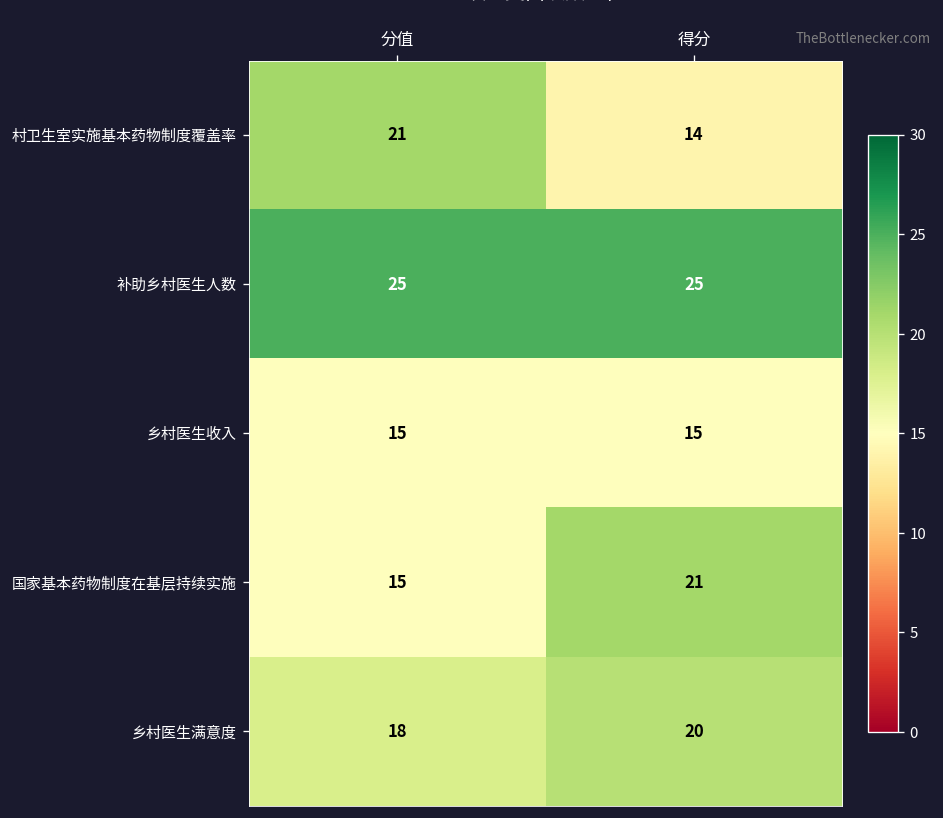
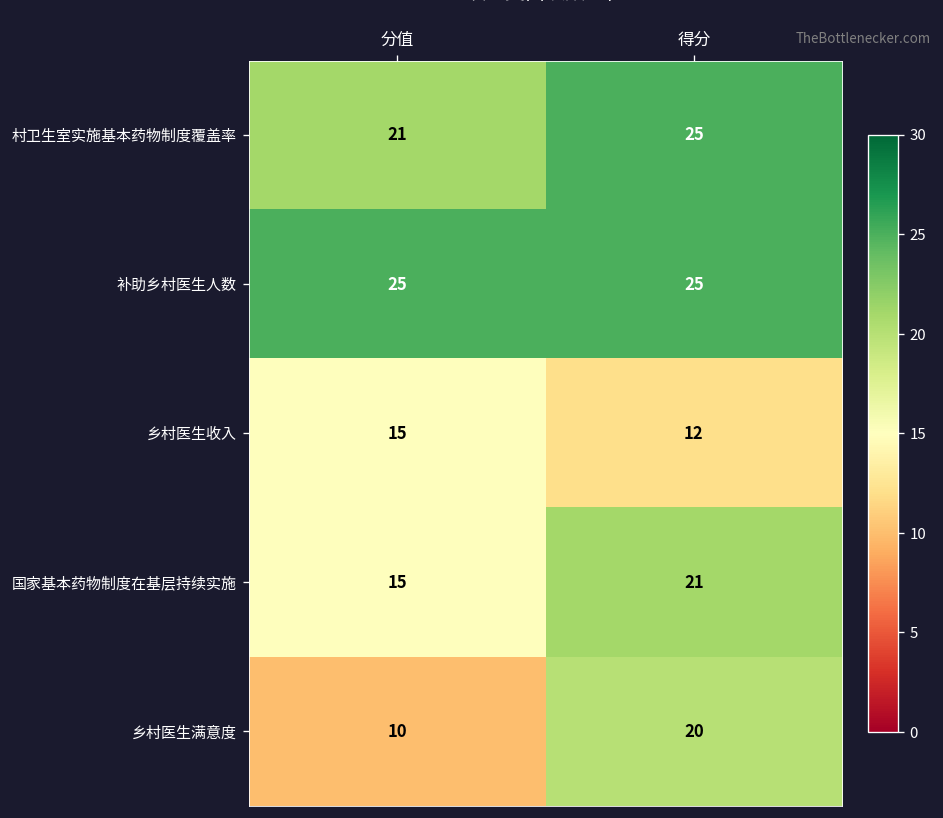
  {
    "村卫生室实施基本药物制度覆盖率": {
      "分值": 21,
-     "得分": 14
+     "得分": 25
    },
    "补助乡村医生人数": {
      "分值": 25,
      "得分": 25
    },
    "乡村医生收入": {
      "分值": 15,
-     "得分": 15
+     "得分": 12
    },
    "国家基本药物制度在基层持续实施": {
      "分值": 15,
      "得分": 21
    },
    "乡村医生满意度": {
-     "分值": 18,
+     "分值": 10,
      "得分": 20
    }
  }
